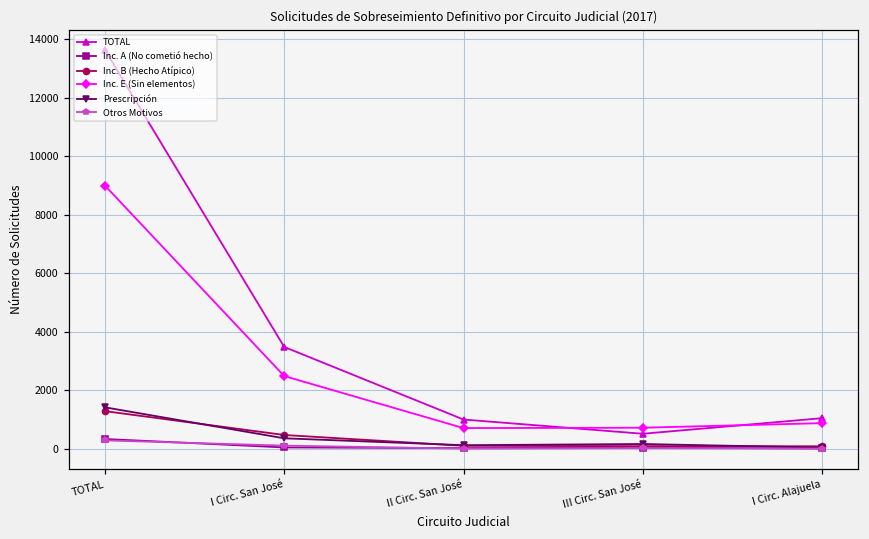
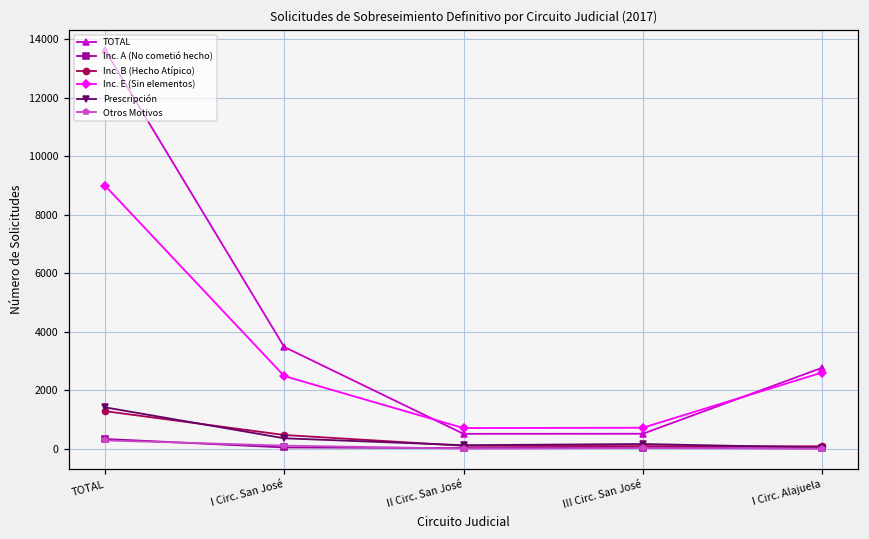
  {
    "TOTAL": {
      "I Circ. San José": 3500,
-     "II Circ. San José": 1000,
+     "II Circ. San José": 500,
      "III Circ. San José": 500,
-     "I Circ. Alajuela": 1000
+     "I Circ. Alajuela": 2800
    },
    "Inc. B (Hecho Atípico)": {
      "TOTAL": 1300,
      "I Circ. San José": 500
    },
    "Inc. E (Sin elementos)": {
      "TOTAL": 9000,
      "I Circ. San José": 2500,
      "II Circ. San José": 700,
      "III Circ. San José": 700,
-     "I Circ. Alajuela": 900
+     "I Circ. Alajuela": 2600
    },
    "Prescripción": {
      "TOTAL": 1400,
      "I Circ. San José": 400
    }
  }
